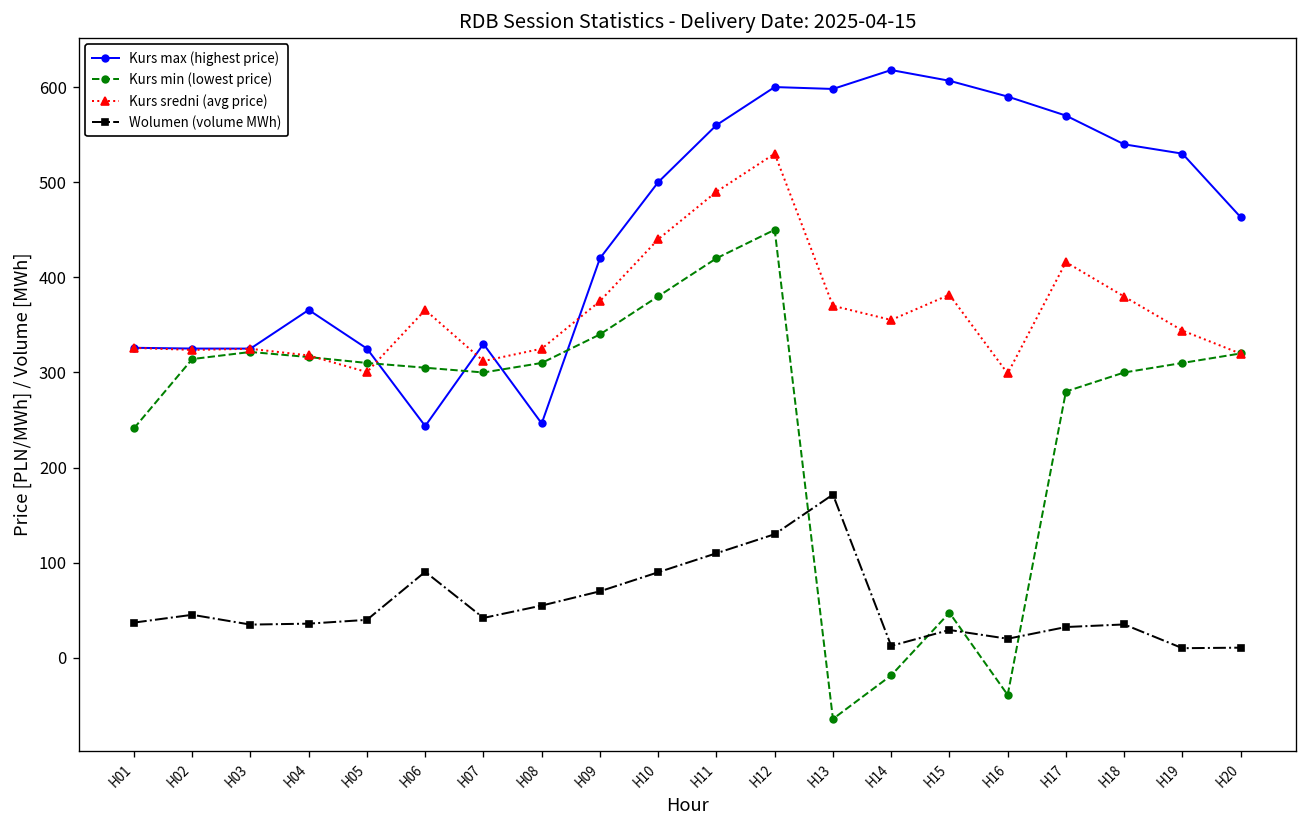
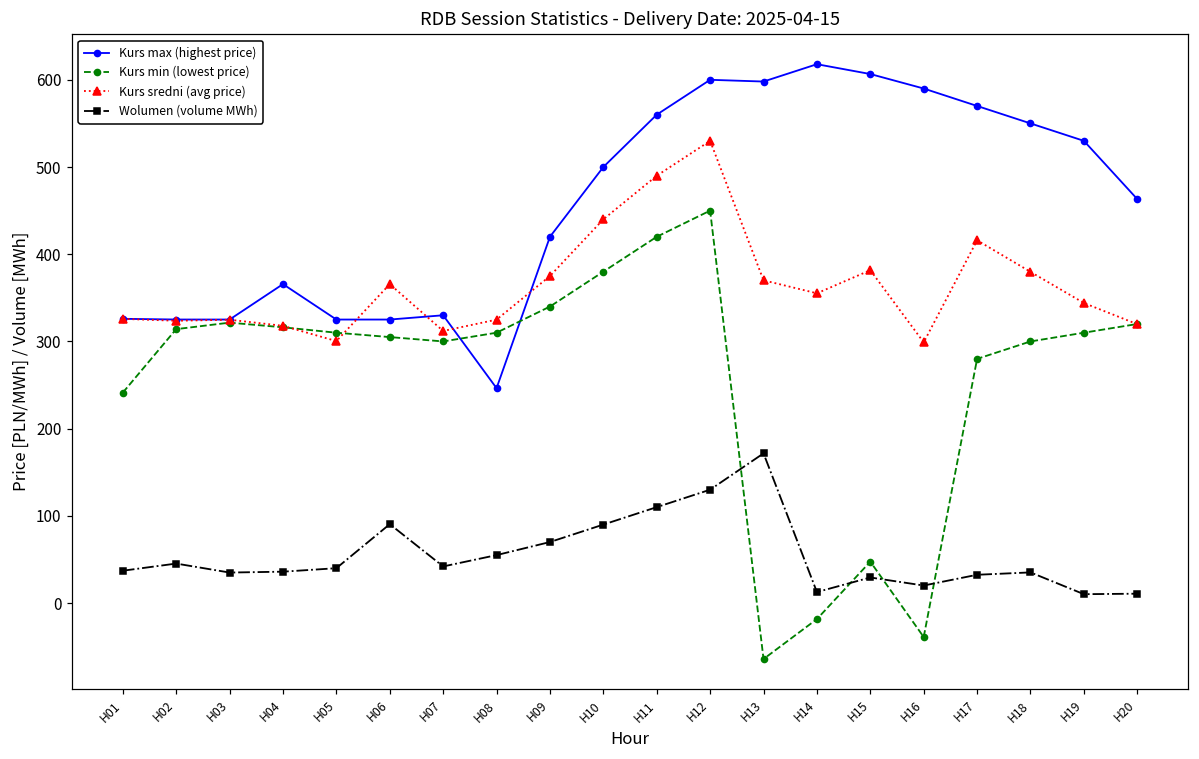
  {
    "Kurs max (highest price)": {
      "H04": 370,
      "H05": 330,
-     "H06": 240,
+     "H06": 330,
      "H07": 330,
      "H08": 250,
      "H09": 420,
      "H10": 500,
      "H11": 560,
      "H12": 600,
      "H13": 600,
      "H14": 620,
      "H15": 610,
      "H16": 590,
      "H17": 570,
-     "H18": 540,
+     "H18": 550,
      "H19": 530,
      "H20": 460
    },
    "Kurs min (lowest price)": {
      "H01": 240,
      "H02": 310,
      "H03": 320,
      "H05": 310,
      "H06": 310,
      "H07": 300,
      "H08": 310,
      "H09": 340,
      "H10": 380,
      "H11": 420,
      "H12": 450,
      "H13": -60,
      "H14": -20,
      "H15": 50,
      "H16": -40,
      "H17": 280,
      "H18": 300,
      "H19": 310
    },
    "Kurs sredni (avg price)": {
      "H05": 300,
      "H06": 370,
      "H07": 310,
      "H08": 330,
      "H09": 380,
      "H10": 440,
      "H11": 490,
      "H12": 530,
      "H13": 370,
      "H14": 360,
      "H15": 380,
      "H16": 300,
      "H17": 420,
      "H18": 380,
      "H19": 340
    },
    "Wolumen (volume MWh)": {
      "H01": 40,
      "H02": 50,
      "H03": 40,
      "H04": 40,
      "H05": 40,
      "H06": 90,
      "H07": 40,
      "H08": 60,
      "H09": 70,
      "H10": 90,
      "H11": 110,
      "H12": 130,
      "H13": 170,
      "H14": 10,
      "H15": 30,
      "H16": 20,
      "H17": 30,
      "H18": 40,
      "H19": 10,
      "H20": 10
    }
  }
